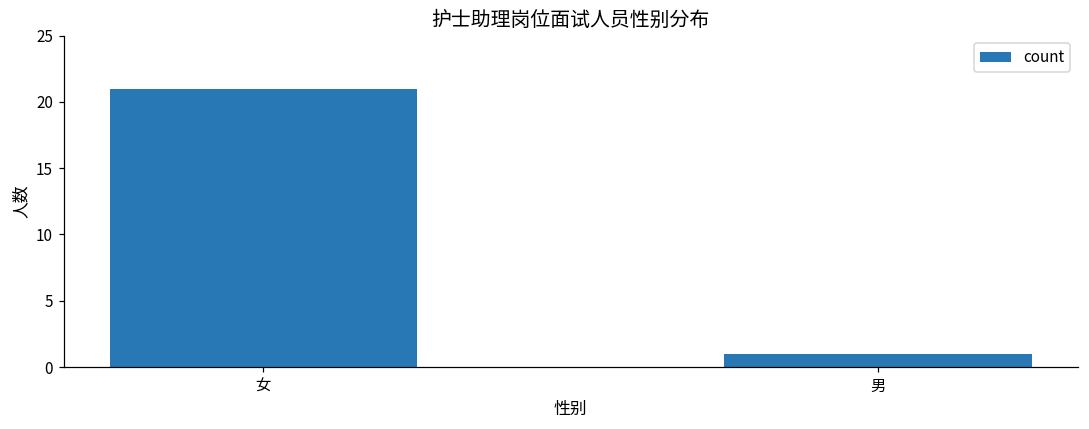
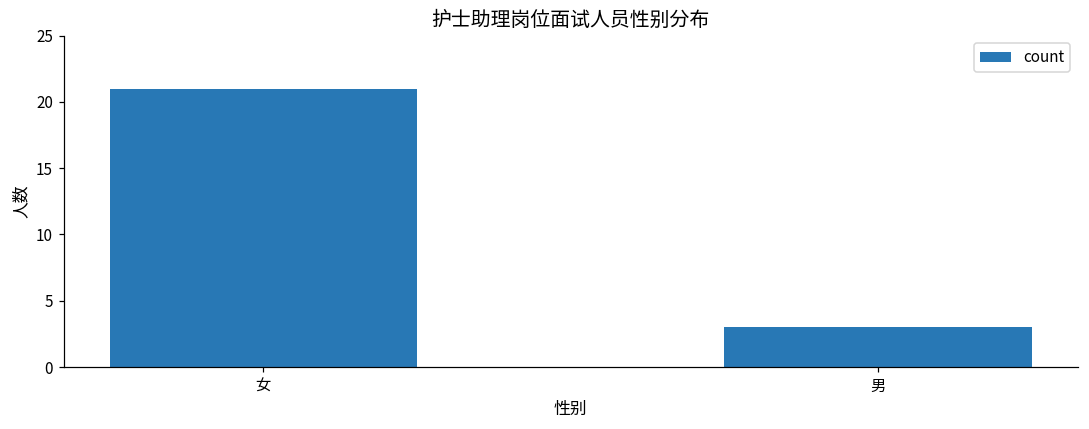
  {
    "女": 21,
-   "男": 1
+   "男": 3
  }
